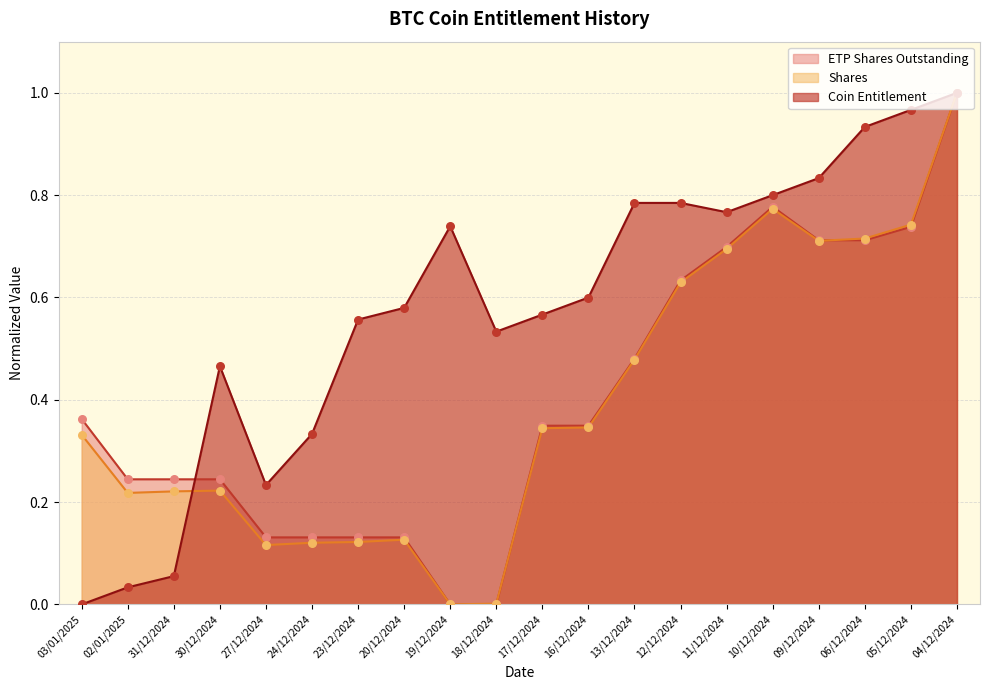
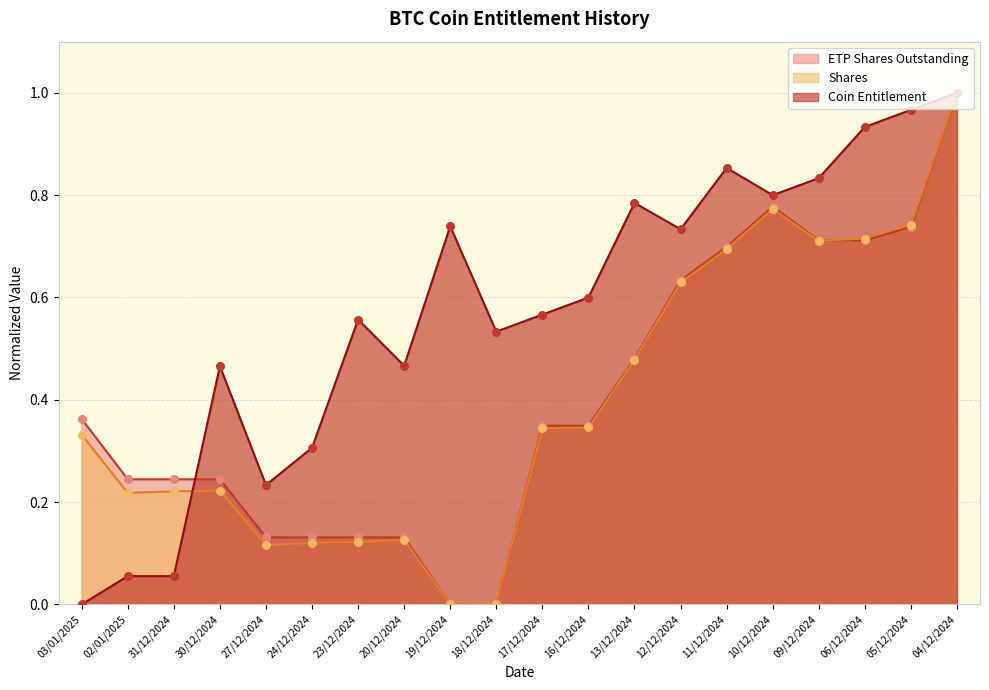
  {
    "Coin Entitlement": {
      "03/01/2025": 0.00,
-     "02/01/2025": 0.03,
+     "02/01/2025": 0.06,
      "31/12/2024": 0.06,
      "30/12/2024": 0.47,
      "27/12/2024": 0.23,
-     "24/12/2024": 0.33,
+     "24/12/2024": 0.31,
      "23/12/2024": 0.56,
-     "20/12/2024": 0.58,
+     "20/12/2024": 0.47,
      "19/12/2024": 0.74,
      "18/12/2024": 0.53,
      "17/12/2024": 0.57,
      "16/12/2024": 0.60,
      "13/12/2024": 0.78,
-     "12/12/2024": 0.78,
-     "11/12/2024": 0.77,
+     "12/12/2024": 0.73,
+     "11/12/2024": 0.85,
      "10/12/2024": 0.80,
      "09/12/2024": 0.83,
      "06/12/2024": 0.93,
      "05/12/2024": 0.97
    }
  }
